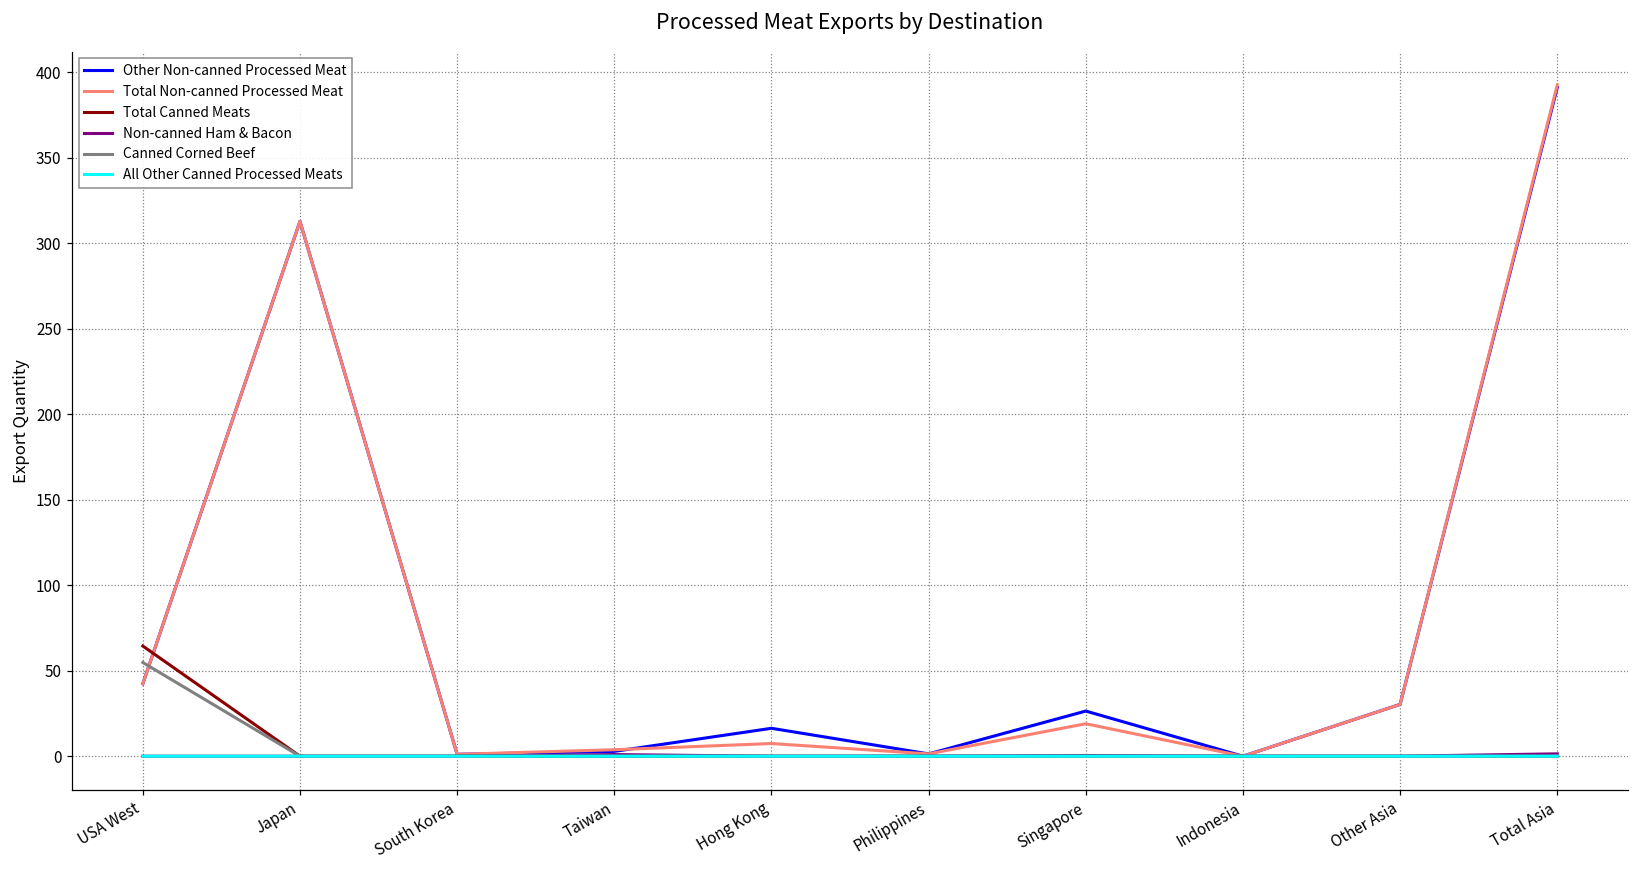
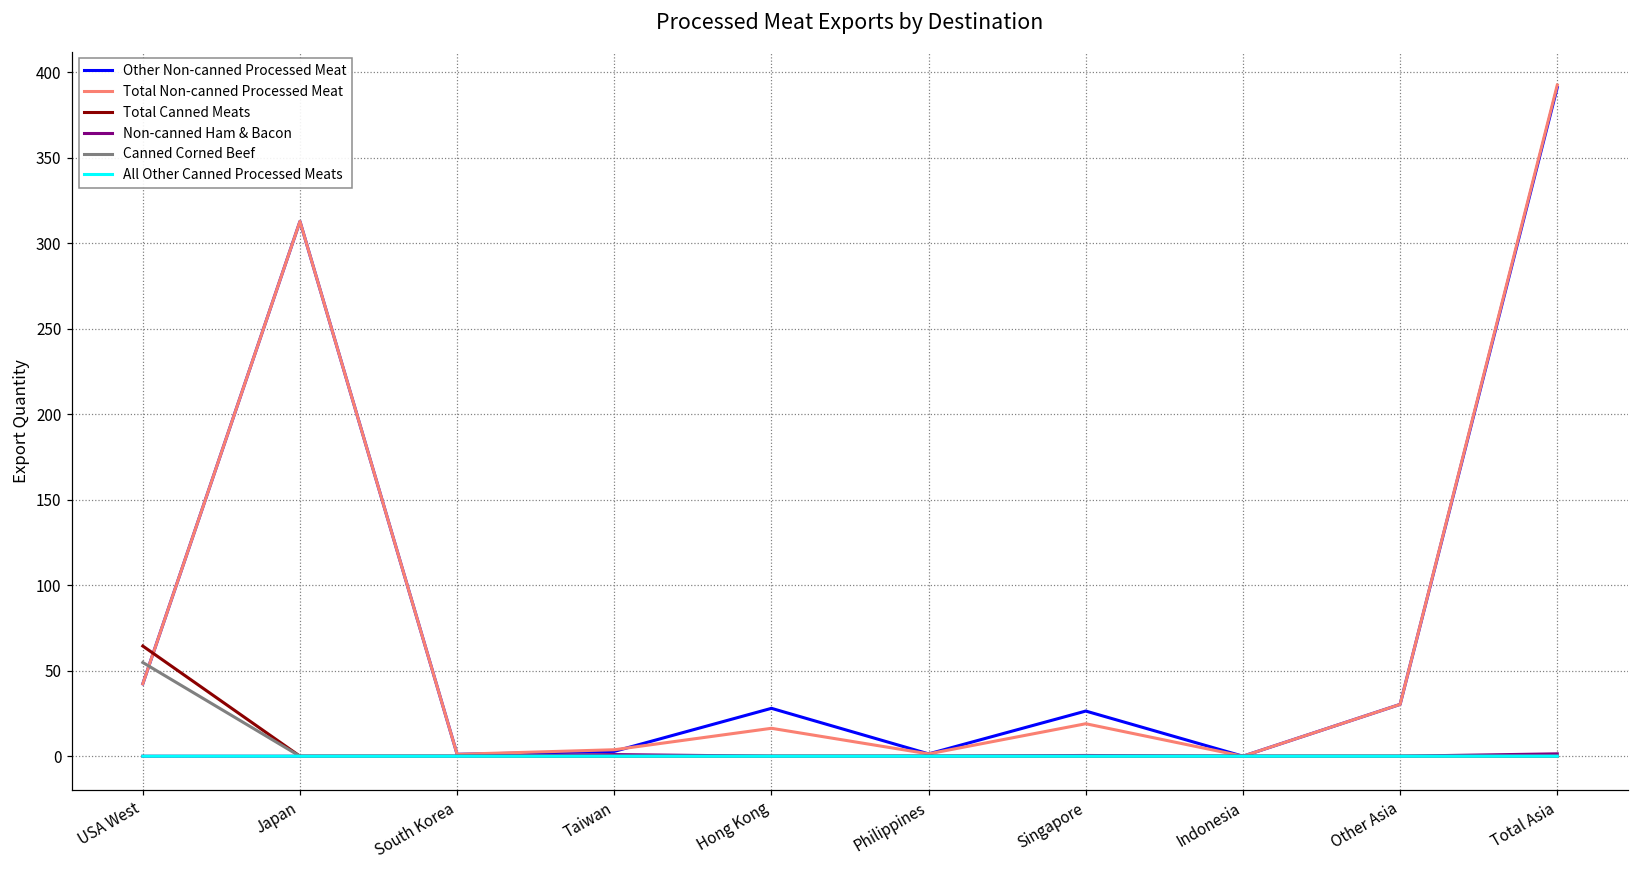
  {
    "Other Non-canned Processed Meat": {
-     "Hong Kong": 16,
+     "Hong Kong": 28,
      "Singapore": 26
    },
    "Total Non-canned Processed Meat": {
-     "Hong Kong": 7,
+     "Hong Kong": 16,
      "Singapore": 19
    },
    "Total Canned Meats": {
      "USA West": 64
    },
    "Canned Corned Beef": {
      "USA West": 55
    }
  }
